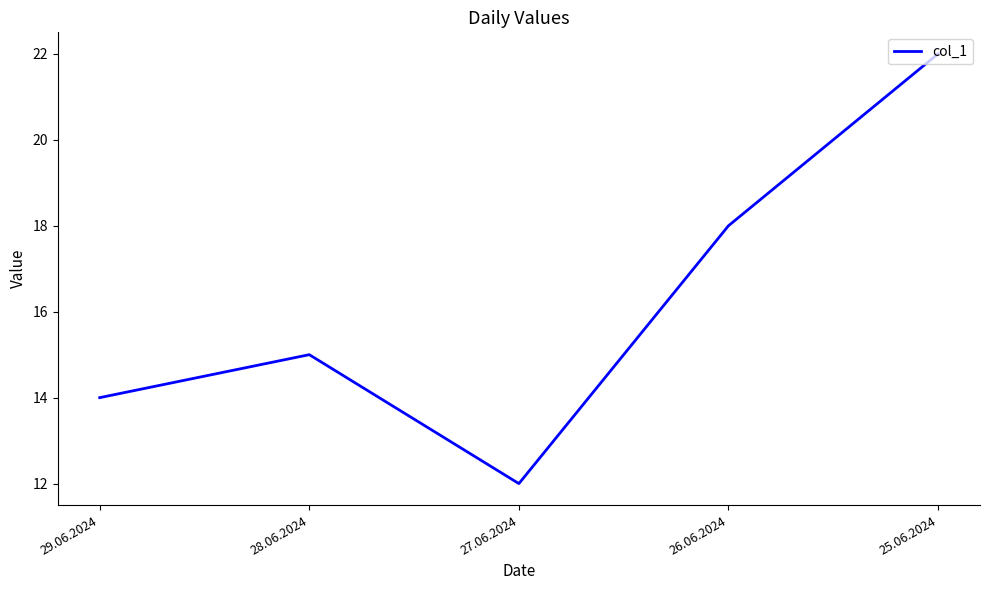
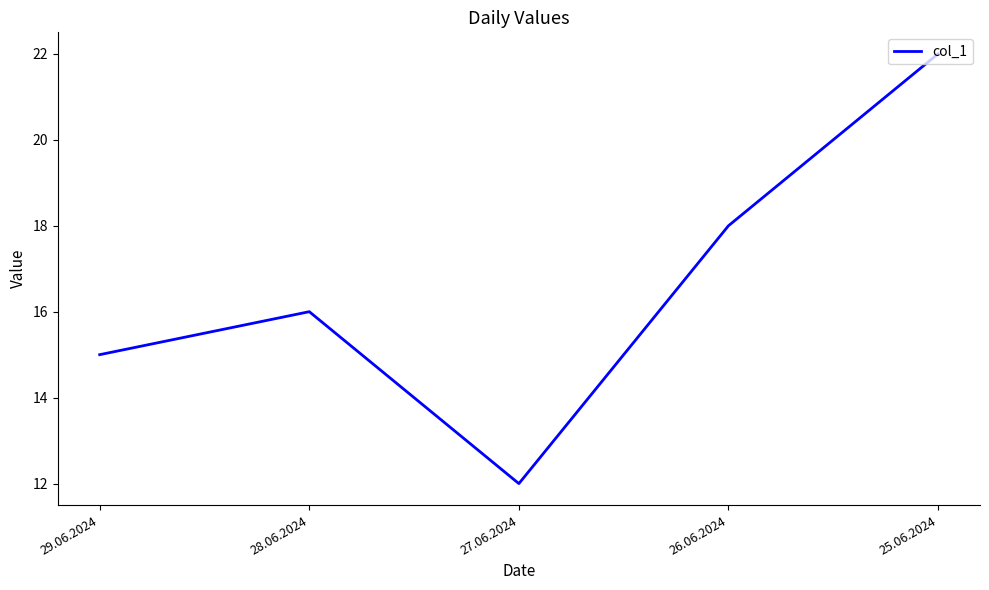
  {
-   "29.06.2024": 14,
-   "28.06.2024": 15,
+   "29.06.2024": 15,
+   "28.06.2024": 16,
    "27.06.2024": 12,
    "26.06.2024": 18
  }
